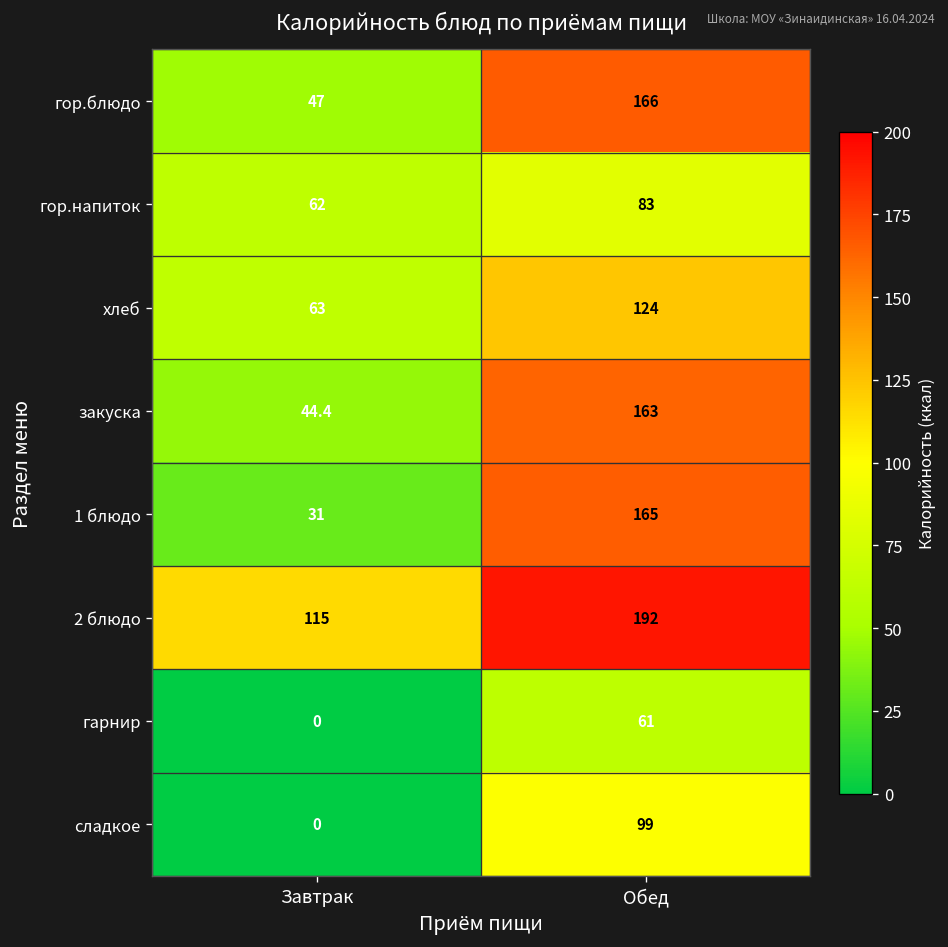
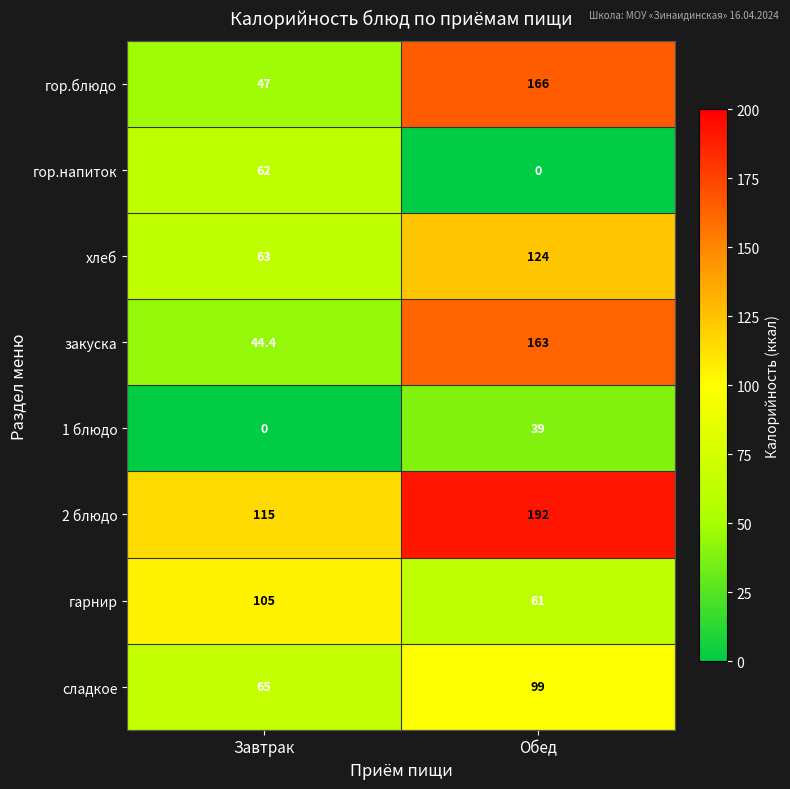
  {
    "гор.блюдо": {
      "Завтрак": 47,
      "Обед": 166
    },
    "гор.напиток": {
      "Завтрак": 62,
-     "Обед": 83
+     "Обед": 0
    },
    "хлеб": {
      "Завтрак": 63,
      "Обед": 124
    },
    "закуска": {
      "Завтрак": 44.4,
      "Обед": 163
    },
    "1 блюдо": {
-     "Завтрак": 31,
-     "Обед": 165
+     "Завтрак": 0,
+     "Обед": 39
    },
    "2 блюдо": {
      "Завтрак": 115,
      "Обед": 192
    },
    "гарнир": {
-     "Завтрак": 0,
+     "Завтрак": 105,
      "Обед": 61
    },
    "сладкое": {
-     "Завтрак": 0,
+     "Завтрак": 65,
      "Обед": 99
    }
  }
